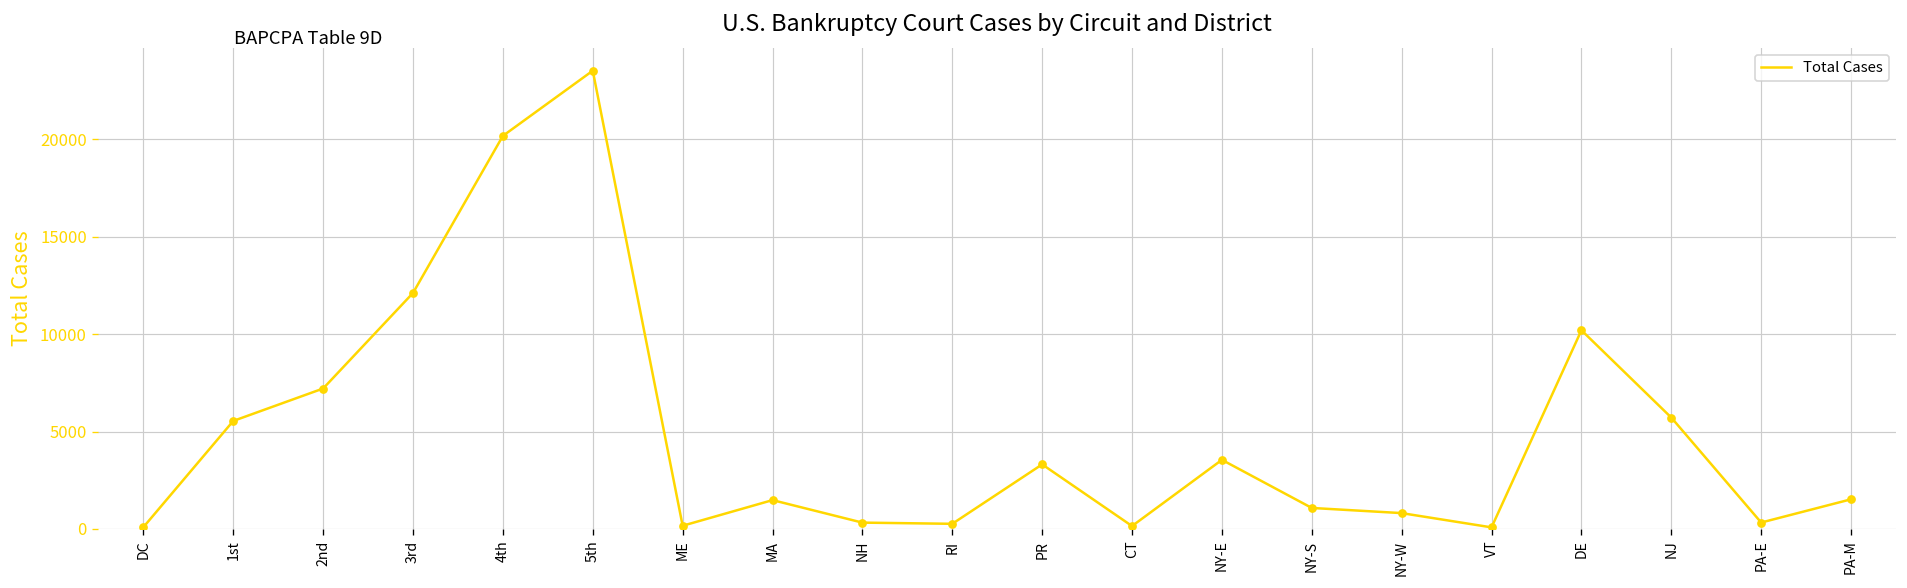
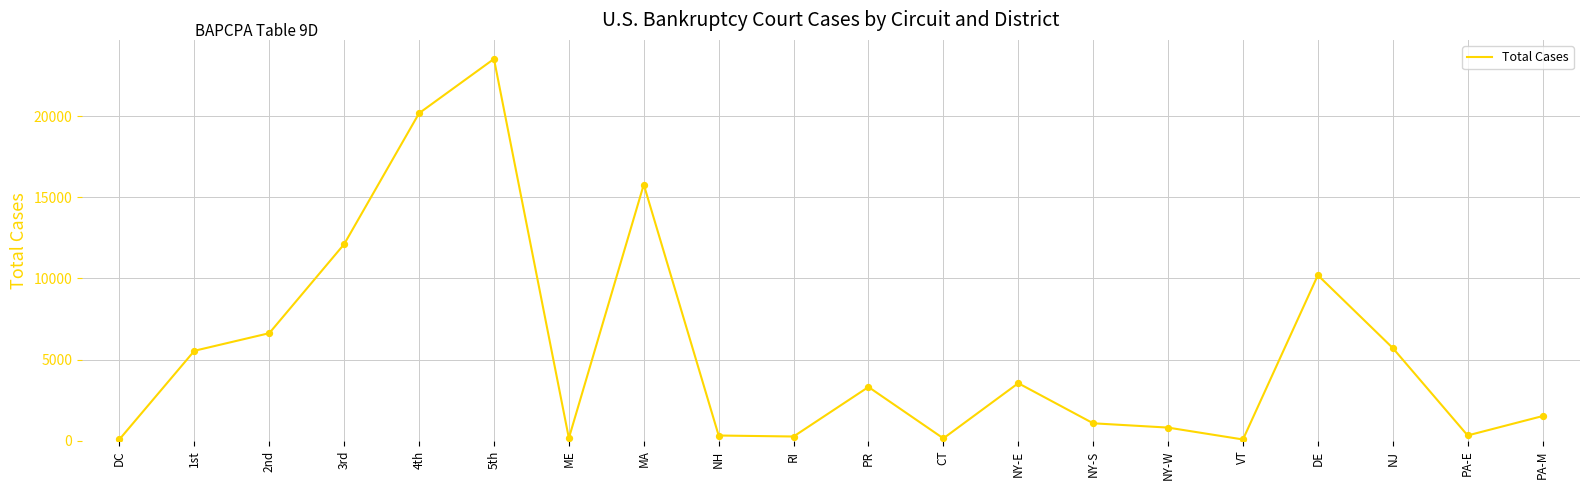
  {
    "DC": 100,
    "1st": 5500,
-   "2nd": 7200,
+   "2nd": 6600,
    "3rd": 12100,
    "4th": 20200,
    "5th": 23500,
    "ME": 200,
-   "MA": 1500,
+   "MA": 15800,
    "NH": 300,
    "RI": 300,
    "PR": 3300,
    "CT": 100,
    "NY-E": 3500,
    "NY-S": 1100,
    "NY-W": 800,
    "VT": 100,
    "DE": 10200,
    "NJ": 5700,
    "PA-E": 300,
    "PA-M": 1500
  }
